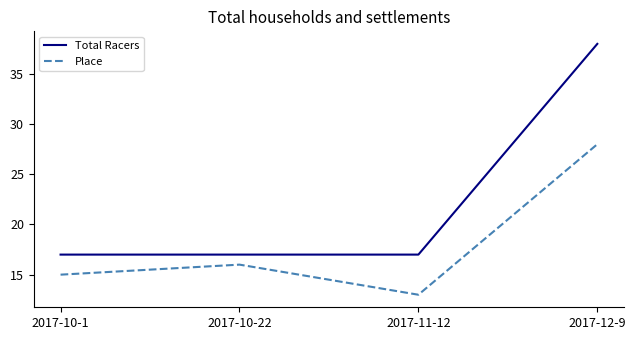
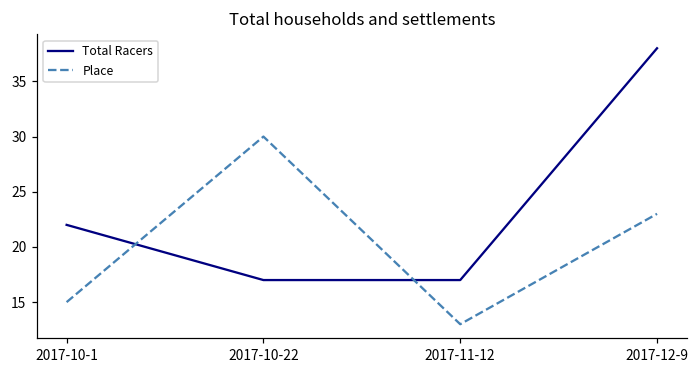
  {
    "Total Racers": {
-     "2017-10-1": 17,
+     "2017-10-1": 22,
      "2017-10-22": 17,
      "2017-11-12": 17,
      "2017-12-9": 38
    },
    "Place": {
      "2017-10-1": 15,
-     "2017-10-22": 16,
+     "2017-10-22": 30,
      "2017-11-12": 13,
-     "2017-12-9": 28
+     "2017-12-9": 23
    }
  }
